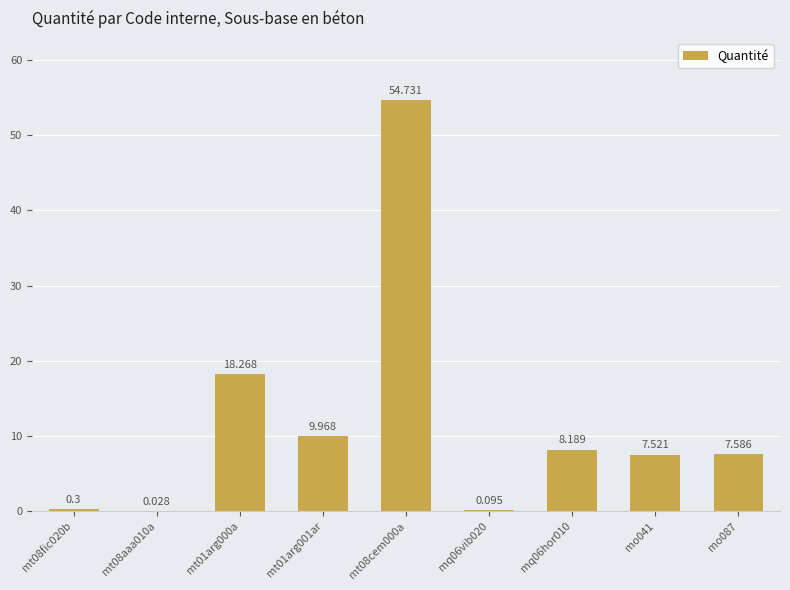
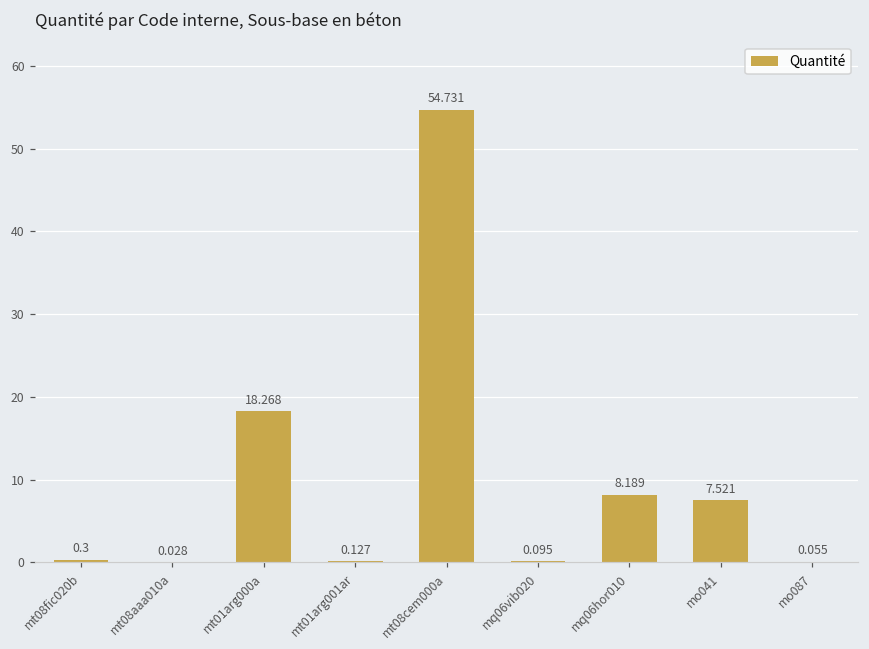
  {
    "mt08fic020b": 0.3,
    "mt08aaa010a": 0.028,
    "mt01arg000a": 18.268,
-   "mt01arg001ar": 9.968,
+   "mt01arg001ar": 0.127,
    "mt08cem000a": 54.731,
    "mq06vib020": 0.095,
    "mq06hor010": 8.189,
    "mo041": 7.521,
-   "mo087": 7.586
+   "mo087": 0.055
  }
